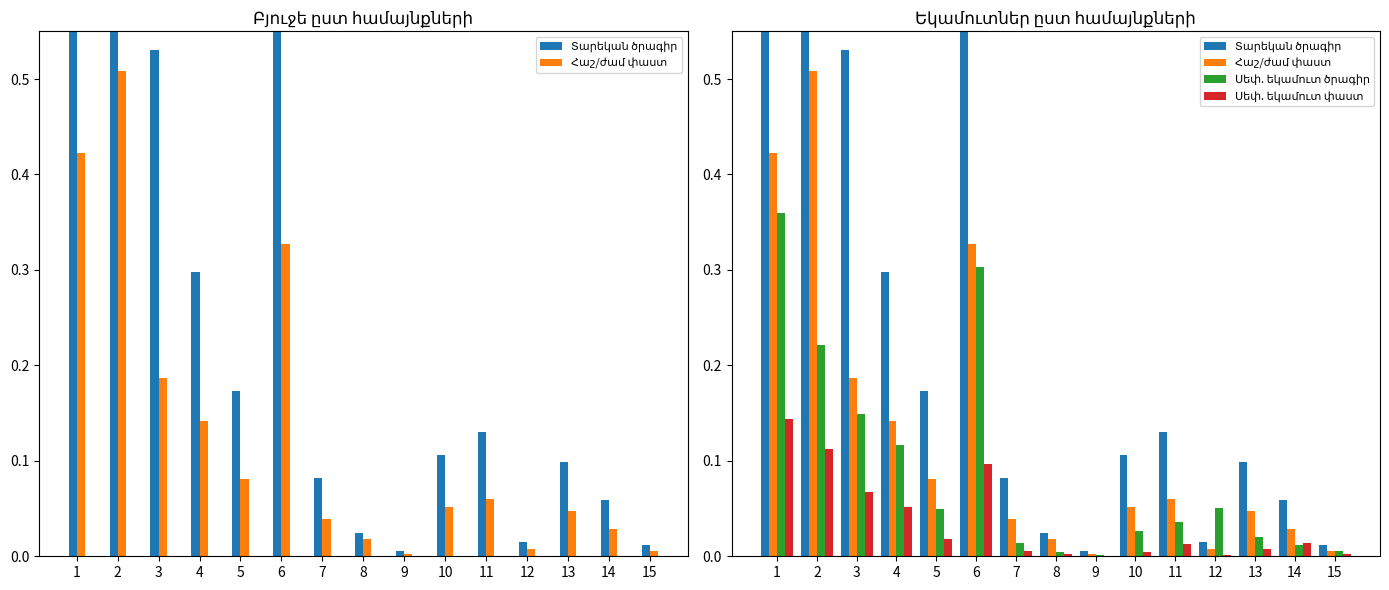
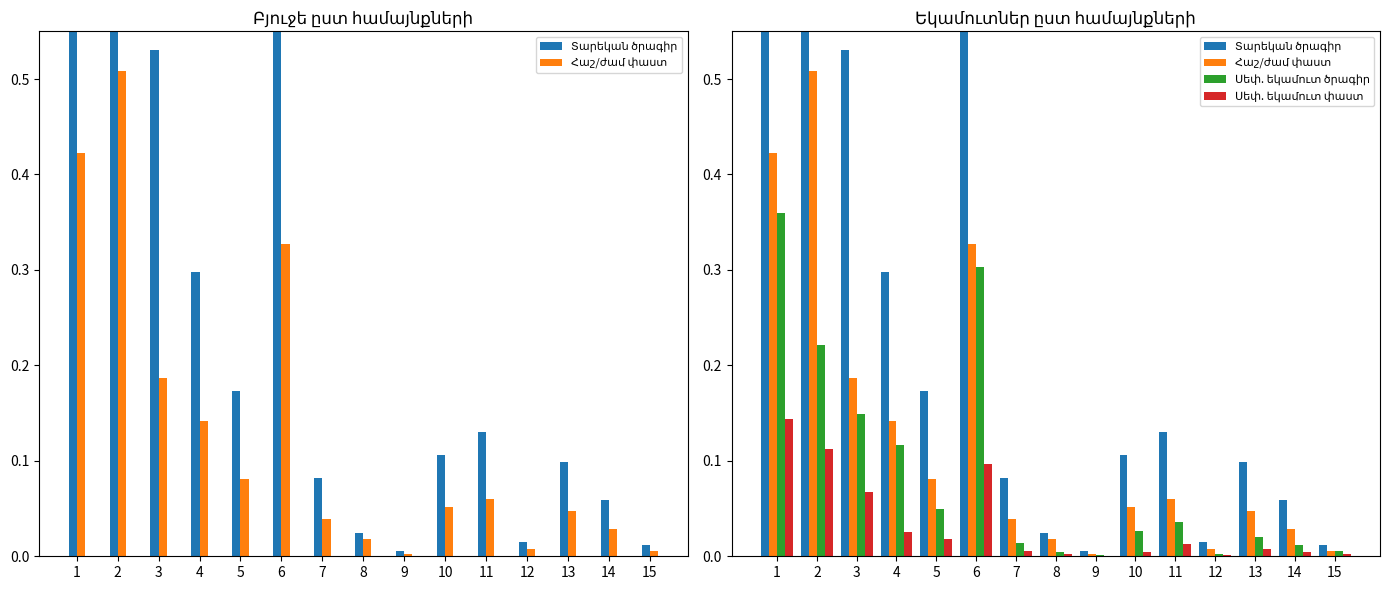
  {
    "Բյուջե ըստ համայնքների": {
      "Տարեկան ծրագիր": {
        "3": 0.53,
        "4": 0.30,
        "5": 0.17,
        "7": 0.08,
        "8": 0.02,
        "9": 0.01,
        "10": 0.11,
        "11": 0.13,
        "12": 0.01,
        "13": 0.10,
        "14": 0.06,
        "15": 0.01
      },
      "Հաշ/ժամ փաստ": {
        "1": 0.42,
        "2": 0.51,
        "3": 0.19,
        "4": 0.14,
        "5": 0.08,
        "6": 0.33,
        "7": 0.04,
        "8": 0.02,
        "9": 0.00,
        "10": 0.05,
        "11": 0.06,
        "12": 0.01,
        "13": 0.05,
        "14": 0.03,
        "15": 0.01
      }
    },
    "Եկամուտներ ըստ համայնքների": {
      "Տարեկան ծրագիր": {
        "3": 0.53,
        "4": 0.30,
        "5": 0.17,
        "7": 0.08,
        "8": 0.02,
        "9": 0.01,
        "10": 0.11,
        "11": 0.13,
        "12": 0.01,
        "13": 0.10,
        "14": 0.06,
        "15": 0.01
      },
      "Հաշ/ժամ փաստ": {
        "1": 0.42,
        "2": 0.51,
        "3": 0.19,
        "4": 0.14,
        "5": 0.08,
        "6": 0.33,
        "7": 0.04,
        "8": 0.02,
        "9": 0.00,
        "10": 0.05,
        "11": 0.06,
        "12": 0.01,
        "13": 0.05,
        "14": 0.03,
        "15": 0.01
      },
      "Սեփ. եկամուտ ծրագիր": {
        "1": 0.36,
        "2": 0.22,
        "3": 0.15,
        "4": 0.12,
        "5": 0.05,
        "6": 0.30,
        "7": 0.01,
        "8": 0.00,
        "10": 0.03,
        "11": 0.04,
-       "12": 0.05,
+       "12": 0.00,
        "13": 0.02,
        "14": 0.01,
        "15": 0.01
      },
      "Սեփ. եկամուտ փաստ": {
        "1": 0.14,
        "2": 0.11,
        "3": 0.07,
-       "4": 0.05,
+       "4": 0.03,
        "5": 0.02,
        "6": 0.10,
        "7": 0.01,
        "10": 0.00,
        "11": 0.01,
        "13": 0.01,
-       "14": 0.01
+       "14": 0.00
      }
    }
  }
